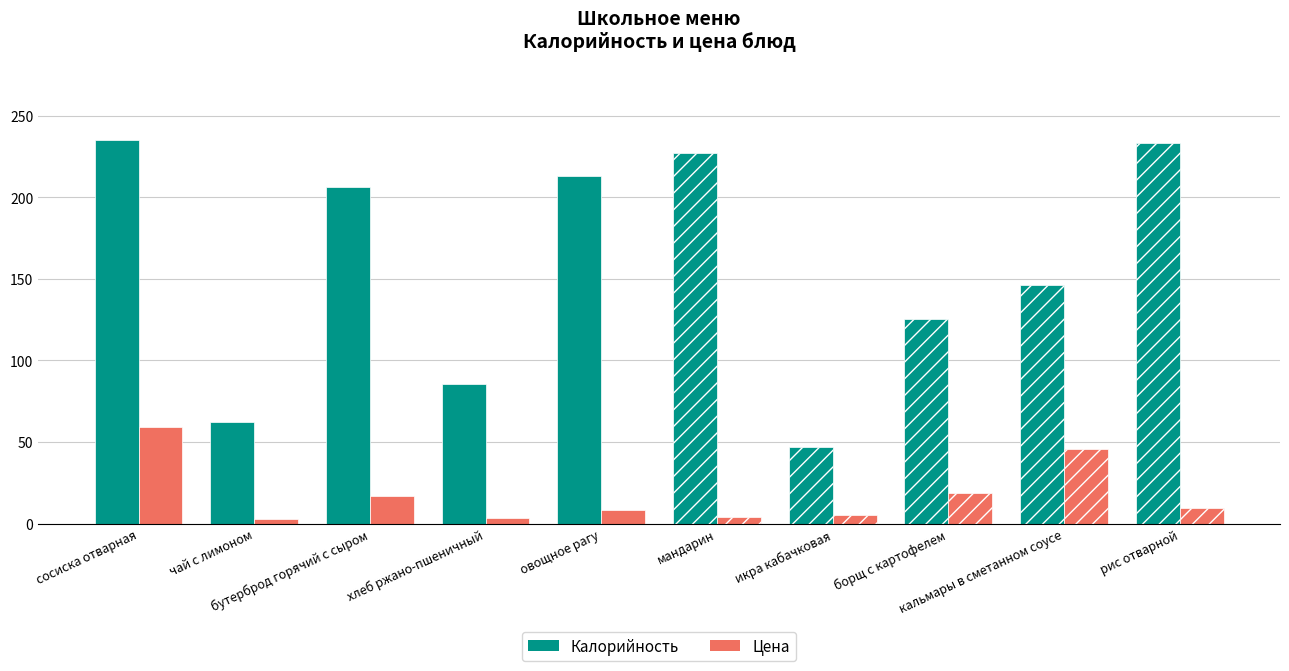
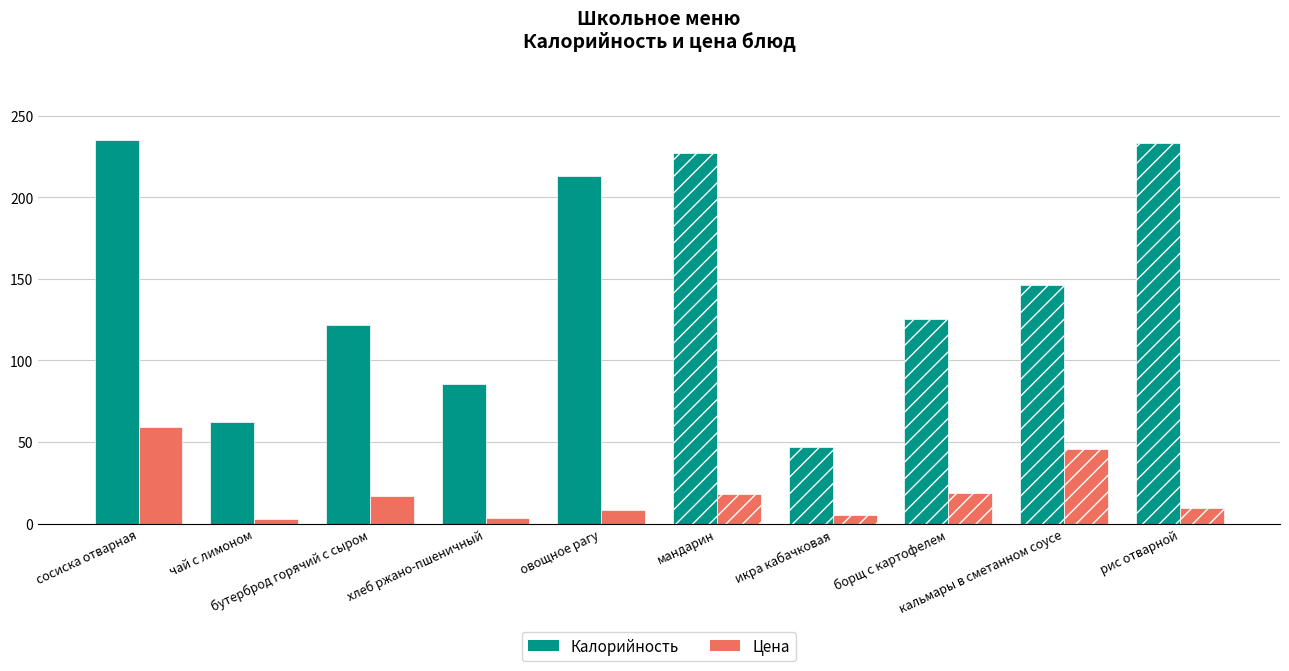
  {
    "Калорийность": {
      "сосиска отварная": 235,
      "чай с лимоном": 62,
-     "бутерброд горячий с сыром": 206,
+     "бутерброд горячий с сыром": 122,
      "хлеб ржано-пшеничный": 86,
      "овощное рагу": 213,
      "мандарин": 227,
      "икра кабачковая": 47,
      "борщ с картофелем": 126,
      "кальмары в сметанном соусе": 147,
      "рис отварной": 233
    },
    "Цена": {
      "сосиска отварная": 59,
      "чай с лимоном": 3,
      "бутерброд горячий с сыром": 17,
      "хлеб ржано-пшеничный": 4,
      "овощное рагу": 8,
-     "мандарин": 4,
+     "мандарин": 18,
      "икра кабачковая": 5,
      "борщ с картофелем": 19,
      "кальмары в сметанном соусе": 46,
      "рис отварной": 10
    }
  }
